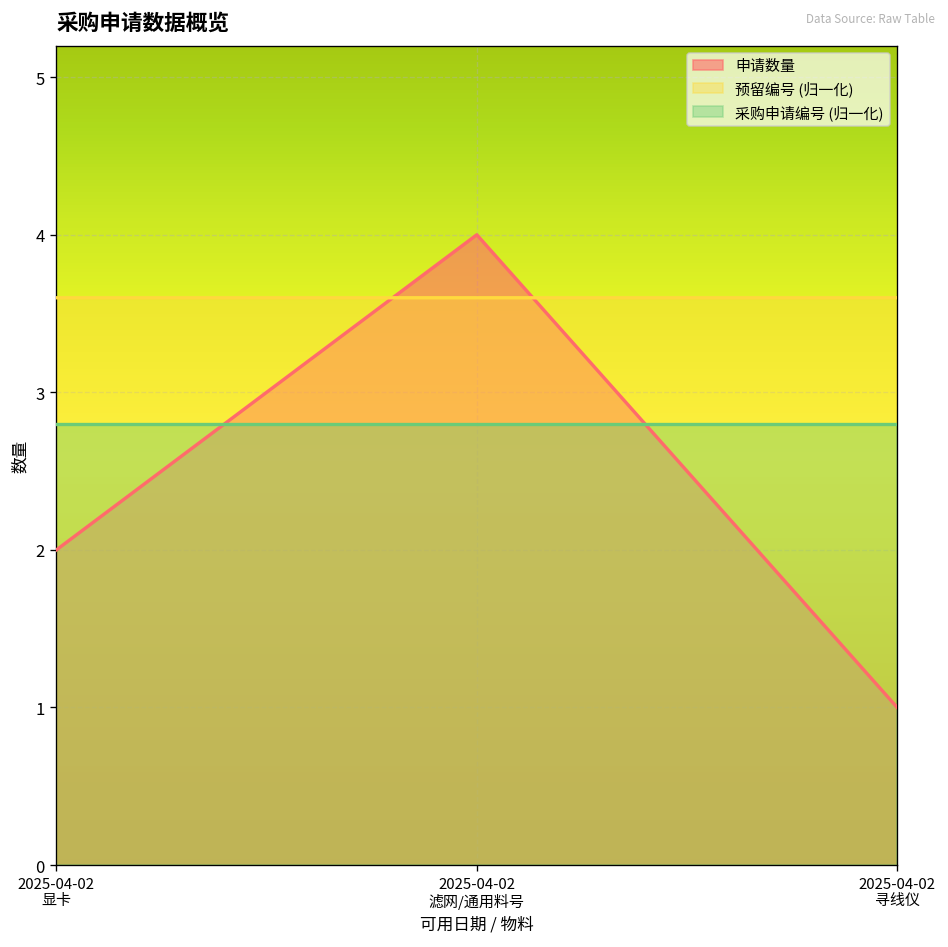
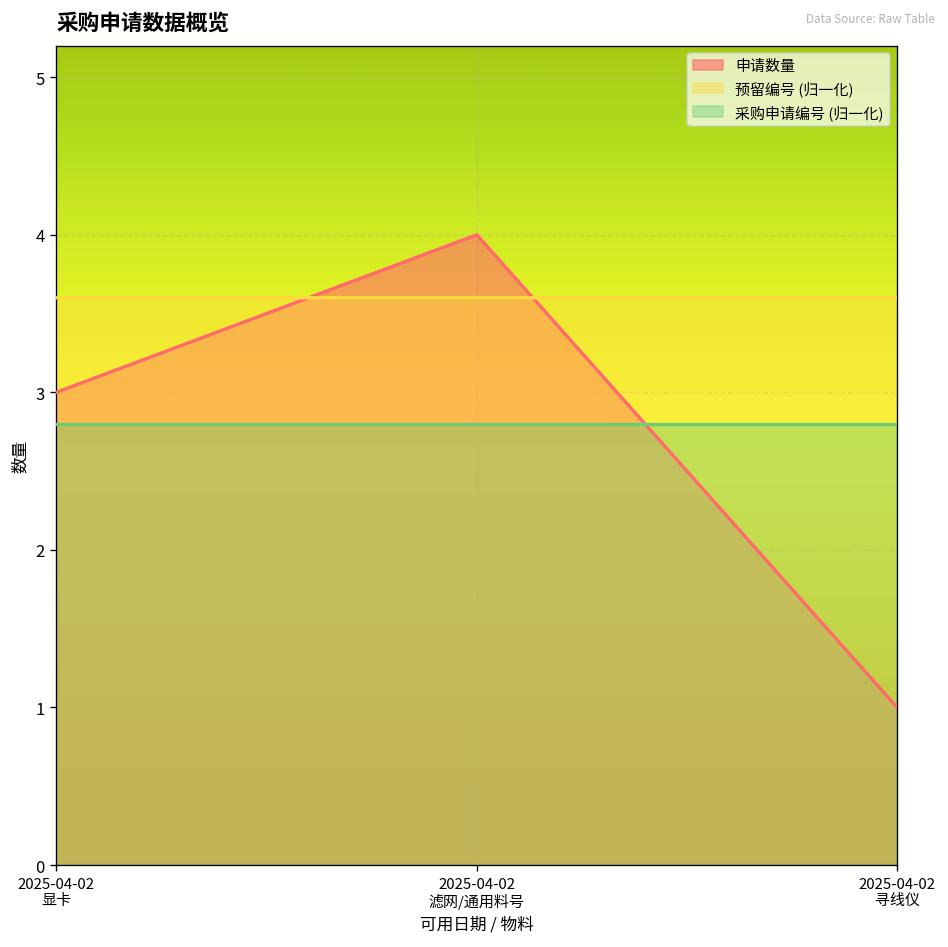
  {
    "申请数量": {
-     "2025-04-02 显卡": 2,
+     "2025-04-02 显卡": 3,
      "2025-04-02 滤网/通用料号": 4,
      "2025-04-02 寻线仪": 1
    },
    "预留编号 (归一化)": {
      "2025-04-02 显卡": 3.60,
      "2025-04-02 滤网/通用料号": 3.60,
      "2025-04-02 寻线仪": 3.60
    },
    "采购申请编号 (归一化)": {
      "2025-04-02 显卡": 2.80,
      "2025-04-02 滤网/通用料号": 2.80,
      "2025-04-02 寻线仪": 2.80
    }
  }
